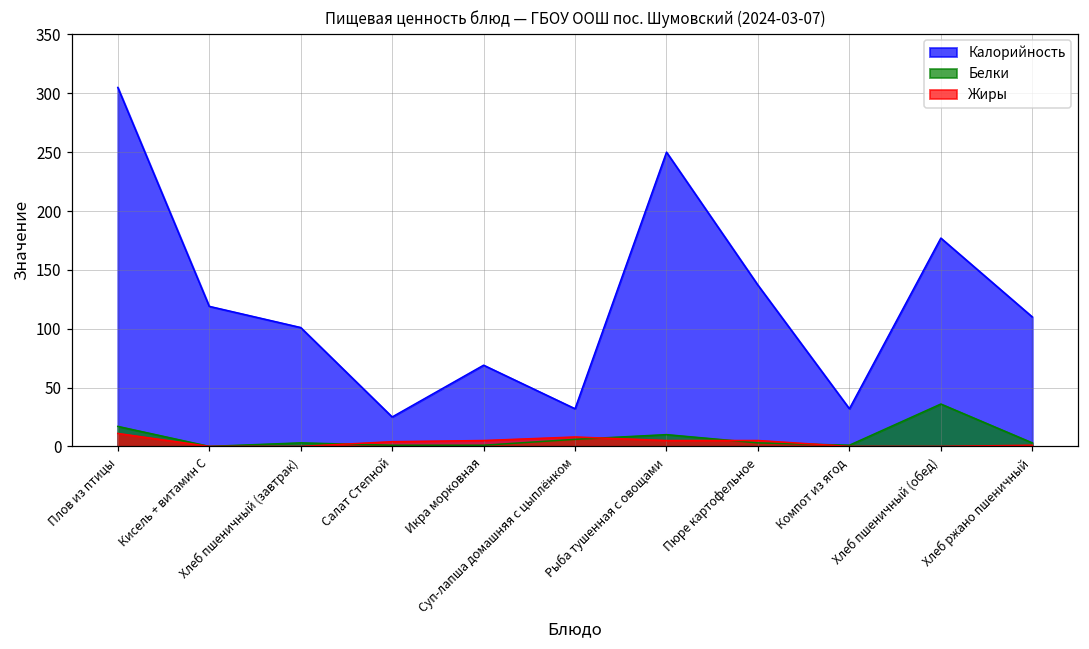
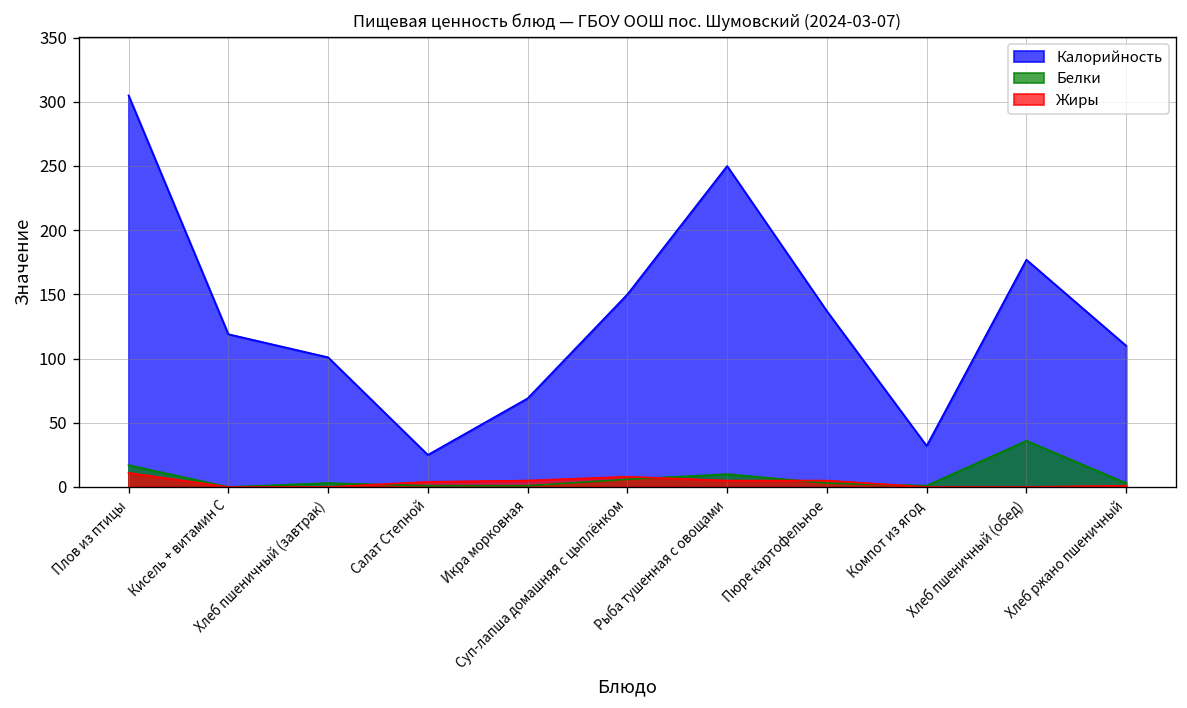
  {
    "Калорийность": {
      "Плов из птицы": 305,
      "Кисель + витамин С": 119,
      "Хлеб пшеничный (завтрак)": 101,
      "Салат Степной": 25,
      "Икра морковная": 69,
-     "Суп-лапша домашняя с цыплёнком": 32,
+     "Суп-лапша домашняя с цыплёнком": 150,
      "Рыба тушенная с овощами": 250,
      "Пюре картофельное": 137,
      "Компот из ягод": 32,
      "Хлеб пшеничный (обед)": 177,
      "Хлеб ржано пшеничный": 110
    },
    "Белки": {
      "Плов из птицы": 17,
      "Хлеб пшеничный (завтрак)": 3,
      "Салат Степной": 1,
      "Икра морковная": 1,
      "Рыба тушенная с овощами": 10,
      "Хлеб пшеничный (обед)": 36
    },
    "Жиры": {
      "Плов из птицы": 11,
      "Хлеб пшеничный (завтрак)": 0,
      "Салат Степной": 4,
      "Икра морковная": 5,
      "Рыба тушенная с овощами": 5,
      "Хлеб пшеничный (обед)": 0
    }
  }
